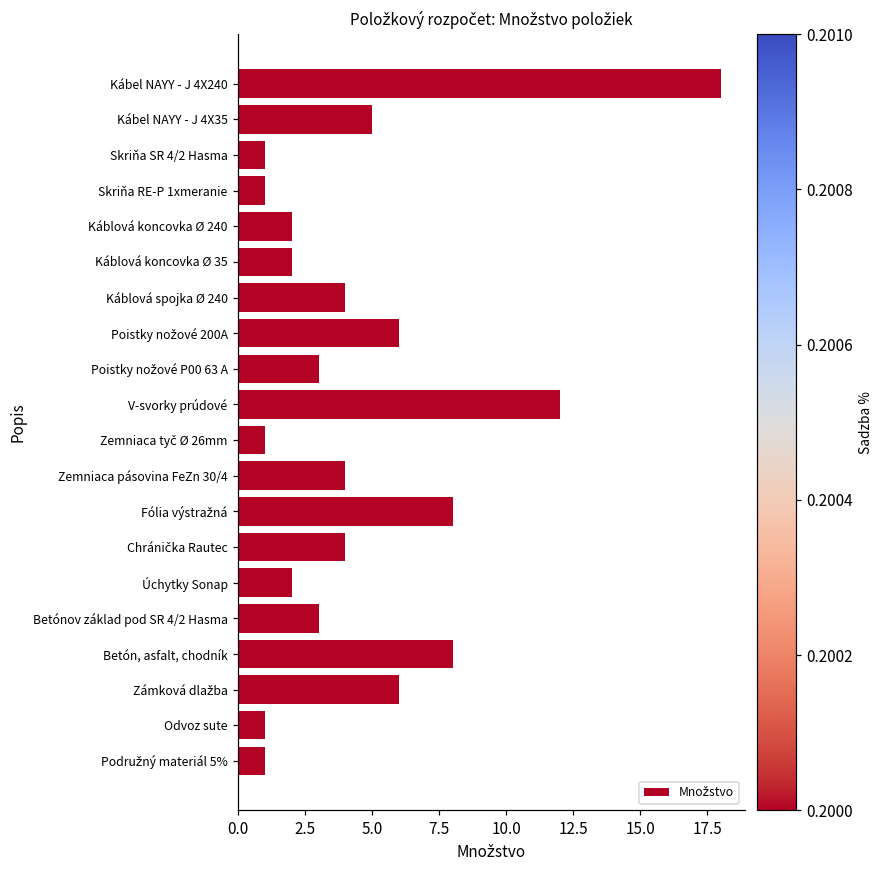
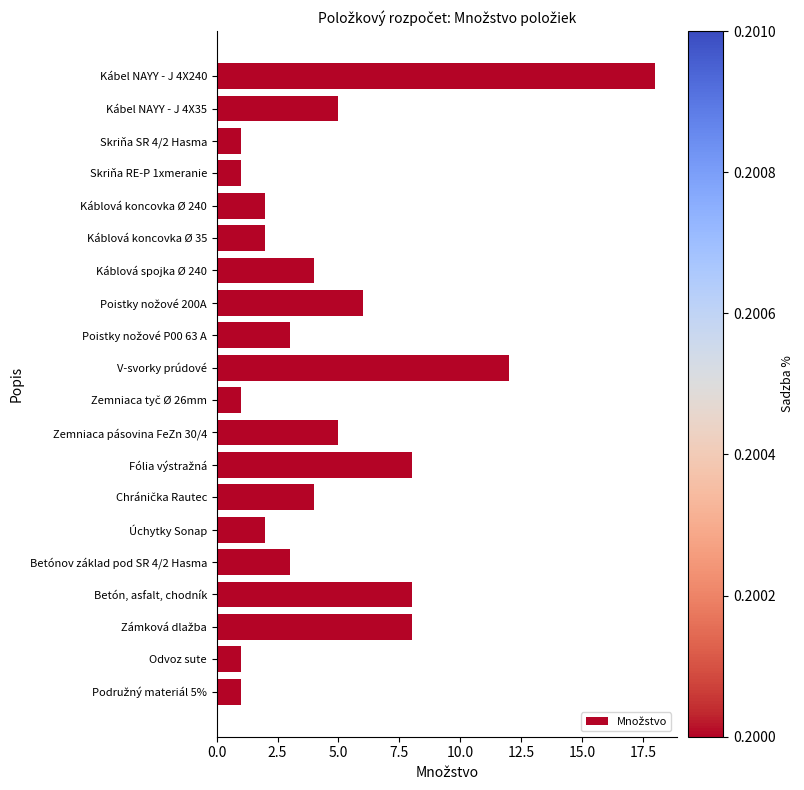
  {
    "Kábel NAYY - J 4X240": 18,
    "Kábel NAYY - J 4X35": 5,
    "Skriňa SR 4/2 Hasma": 1,
    "Skriňa RE-P 1xmeranie": 1,
    "Káblová koncovka Ø 240": 2,
    "Káblová koncovka Ø 35": 2,
    "Káblová spojka Ø 240": 4,
    "Poistky nožové 200A": 6,
    "Poistky nožové P00 63 A": 3,
    "V-svorky prúdové": 12,
    "Zemniaca tyč Ø 26mm": 1,
-   "Zemniaca pásovina FeZn 30/4": 4,
+   "Zemniaca pásovina FeZn 30/4": 5,
    "Fólia výstražná": 8,
    "Chránička Rautec": 4,
    "Úchytky Sonap": 2,
    "Betónov základ pod SR 4/2 Hasma": 3,
    "Betón, asfalt, chodník": 8,
-   "Zámková dlažba": 6,
+   "Zámková dlažba": 8,
    "Odvoz sute": 1,
    "Podružný materiál 5%": 1
  }
